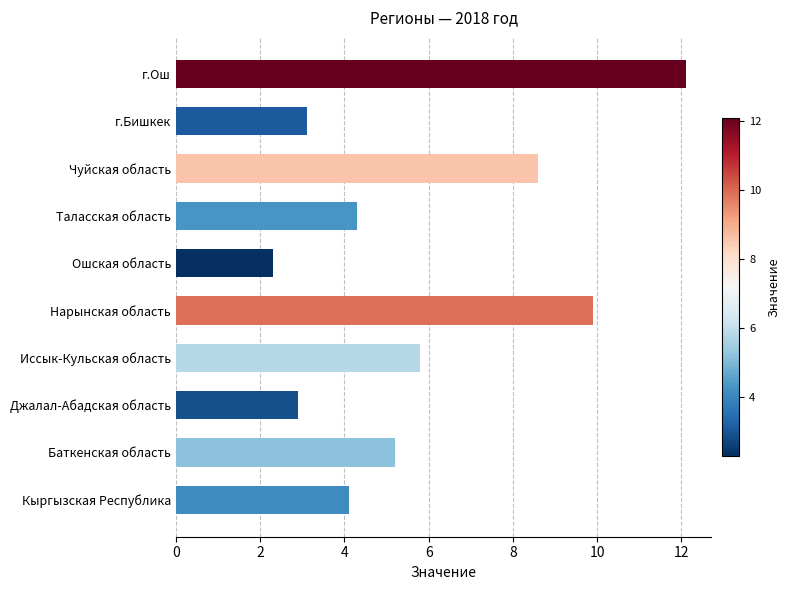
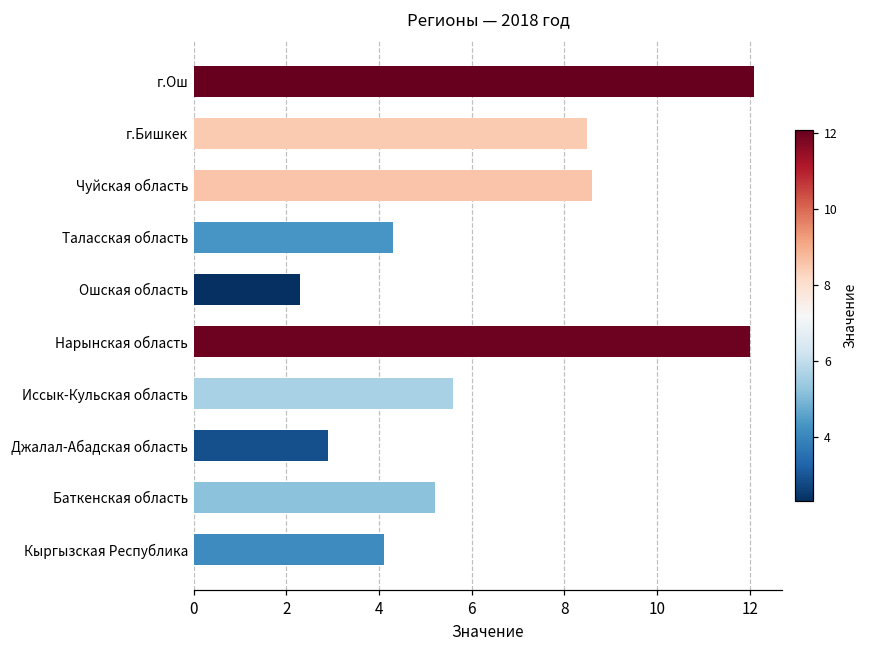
  {
    "г.Ош": 12.1,
-   "г.Бишкек": 3.1,
+   "г.Бишкек": 8.5,
    "Чуйская область": 8.6,
    "Таласская область": 4.3,
    "Ошская область": 2.3,
-   "Нарынская область": 9.9,
-   "Иссык-Кульская область": 5.8,
+   "Нарынская область": 12.0,
+   "Иссык-Кульская область": 5.6,
    "Джалал-Абадская область": 2.9,
    "Баткенская область": 5.2,
    "Кыргызская Республика": 4.1
  }
